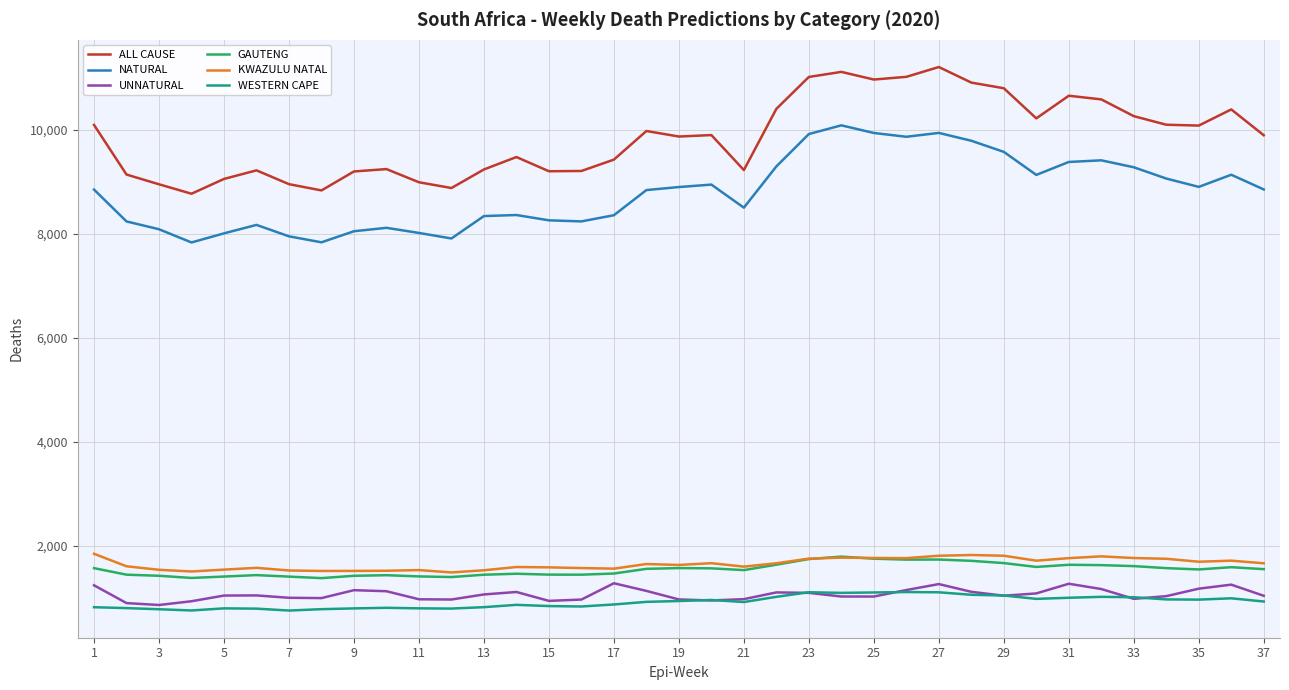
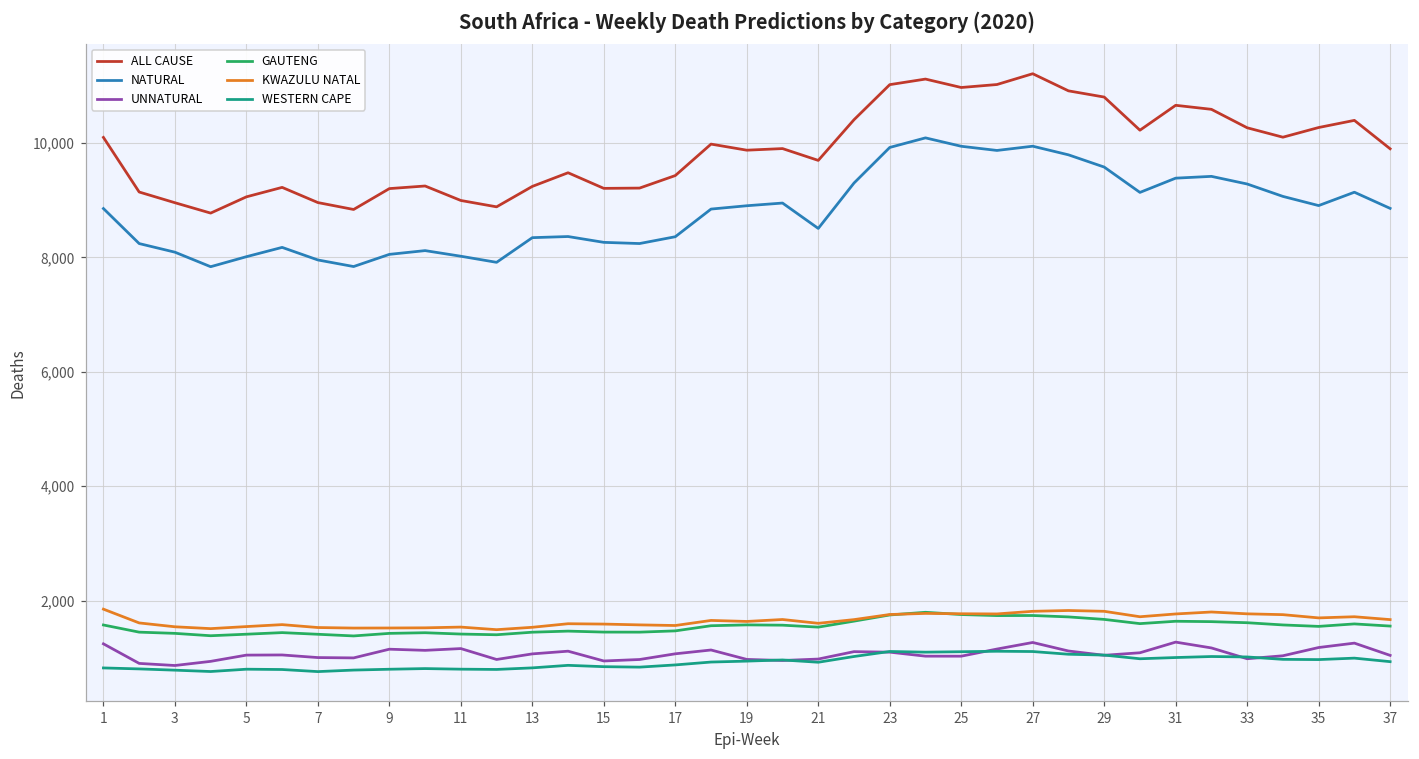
  {
    "ALL CAUSE": {
      "1": "10,100",
      "3": "9,000",
      "5": "9,100",
      "7": "9,000",
      "9": "9,200",
      "11": "9,000",
      "13": "9,200",
      "15": "9,200",
      "17": "9,400",
      "19": "9,900",
-     "21": "9,200",
+     "21": "9,700",
      "23": "11,000",
      "25": "11,000",
      "27": "11,200",
      "29": "10,800",
      "31": "10,700",
      "33": "10,300",
-     "35": "10,100",
+     "35": "10,300",
      "37": "9,900"
    },
    "NATURAL": {
      "1": "8,900",
      "3": "8,100",
      "5": "8,000",
      "7": "8,000",
      "9": "8,100",
      "11": "8,000",
      "13": "8,300",
      "15": "8,300",
      "17": "8,400",
      "19": "8,900",
      "21": "8,500",
      "23": "9,900",
      "25": "9,900",
      "27": "9,900",
      "29": "9,600",
      "31": "9,400",
      "33": "9,300",
      "35": "8,900",
      "37": "8,900"
    },
    "UNNATURAL": {
      "1": "1,200",
      "3": "900",
      "5": "1,000",
      "7": "1,000",
      "9": "1,100",
-     "11": "1,000",
+     "11": "1,200",
      "13": "1,100",
      "15": "900",
-     "17": "1,300",
+     "17": "1,100",
      "21": "1,000",
      "25": "1,000",
      "27": "1,300",
      "31": "1,300",
      "35": "1,200",
      "37": "1,000"
    },
    "KWAZULU NATAL": {
      "1": "1,900",
      "3": "1,500",
      "5": "1,500",
      "7": "1,500",
      "9": "1,500",
      "11": "1,500",
      "13": "1,500",
      "15": "1,600",
      "17": "1,600",
      "19": "1,600",
      "21": "1,600",
      "27": "1,800",
      "29": "1,800",
      "31": "1,800",
      "33": "1,800",
      "35": "1,700",
      "37": "1,700"
    }
  }
